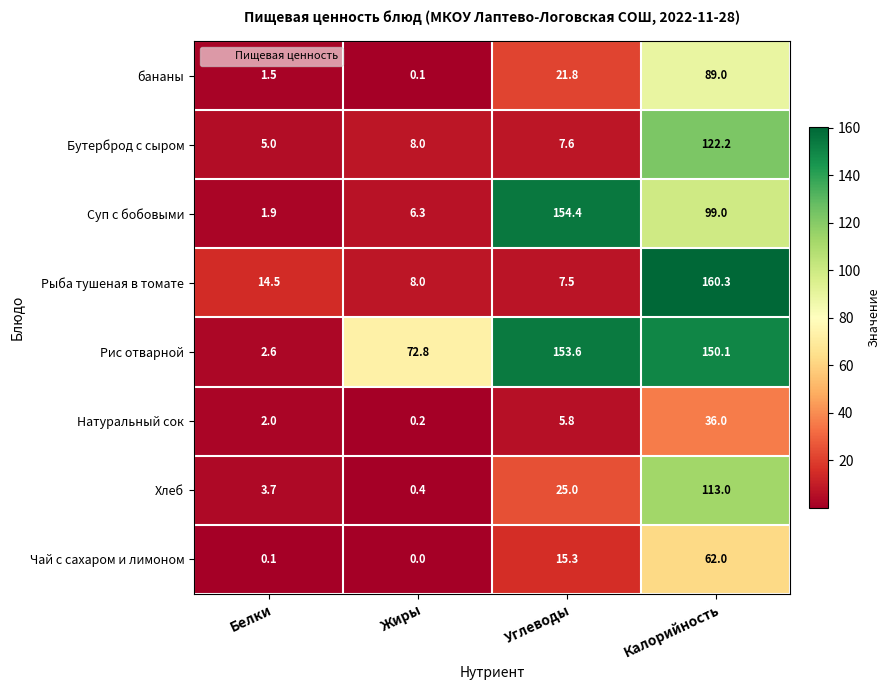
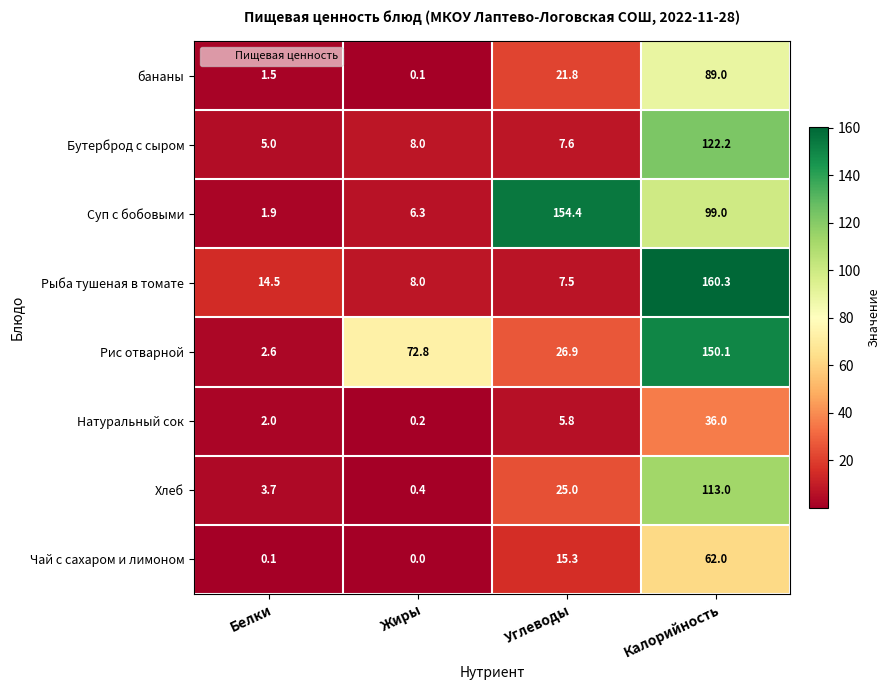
  {
    "бананы": {
      "Белки": 1.5,
      "Жиры": 0.1,
      "Углеводы": 21.8,
      "Калорийность": 89.0
    },
    "Бутерброд с сыром": {
      "Белки": 5.0,
      "Жиры": 8.0,
      "Углеводы": 7.6,
      "Калорийность": 122.2
    },
    "Суп с бобовыми": {
      "Белки": 1.9,
      "Жиры": 6.3,
      "Углеводы": 154.4,
      "Калорийность": 99.0
    },
    "Рыба тушеная в томате": {
      "Белки": 14.5,
      "Жиры": 8.0,
      "Углеводы": 7.5,
      "Калорийность": 160.3
    },
    "Рис отварной": {
      "Белки": 2.6,
      "Жиры": 72.8,
-     "Углеводы": 153.6,
+     "Углеводы": 26.9,
      "Калорийность": 150.1
    },
    "Натуральный сок": {
      "Белки": 2.0,
      "Жиры": 0.2,
      "Углеводы": 5.8,
      "Калорийность": 36.0
    },
    "Хлеб": {
      "Белки": 3.7,
      "Жиры": 0.4,
      "Углеводы": 25.0,
      "Калорийность": 113.0
    },
    "Чай с сахаром и лимоном": {
      "Белки": 0.1,
      "Жиры": 0.0,
      "Углеводы": 15.3,
      "Калорийность": 62.0
    }
  }
